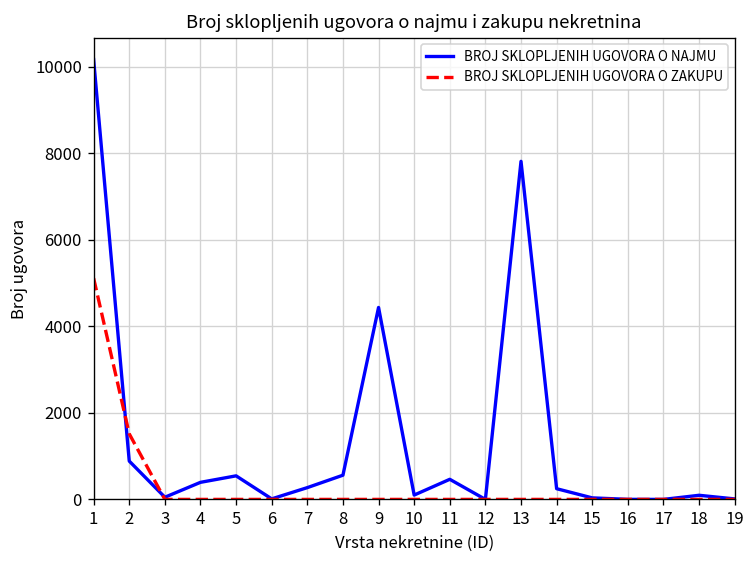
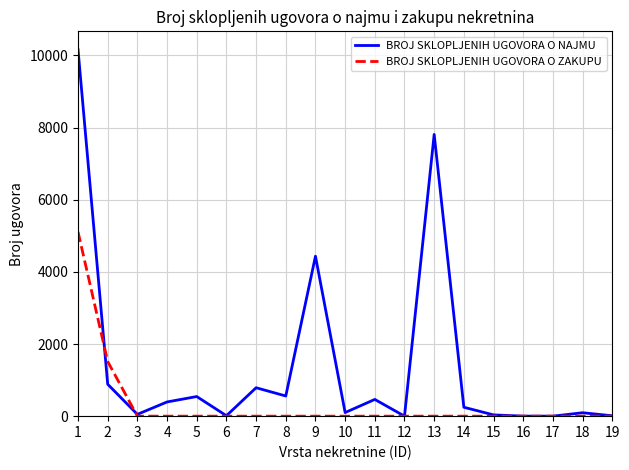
  {
    "BROJ SKLOPLJENIH UGOVORA O NAJMU": {
      "1": 10200,
      "2": 900,
      "4": 400,
      "5": 500,
-     "7": 300,
+     "7": 800,
      "8": 600,
      "9": 4400,
      "10": 100,
      "11": 500,
      "13": 7800,
      "14": 200,
      "18": 100
    },
    "BROJ SKLOPLJENIH UGOVORA O ZAKUPU": {
      "1": 5100,
      "2": 1500,
      "4": 0,
      "5": 0,
      "7": 0,
      "8": 0,
      "9": 0,
      "10": 0,
      "11": 0,
      "13": 0,
      "14": 0,
      "18": 0
    }
  }
